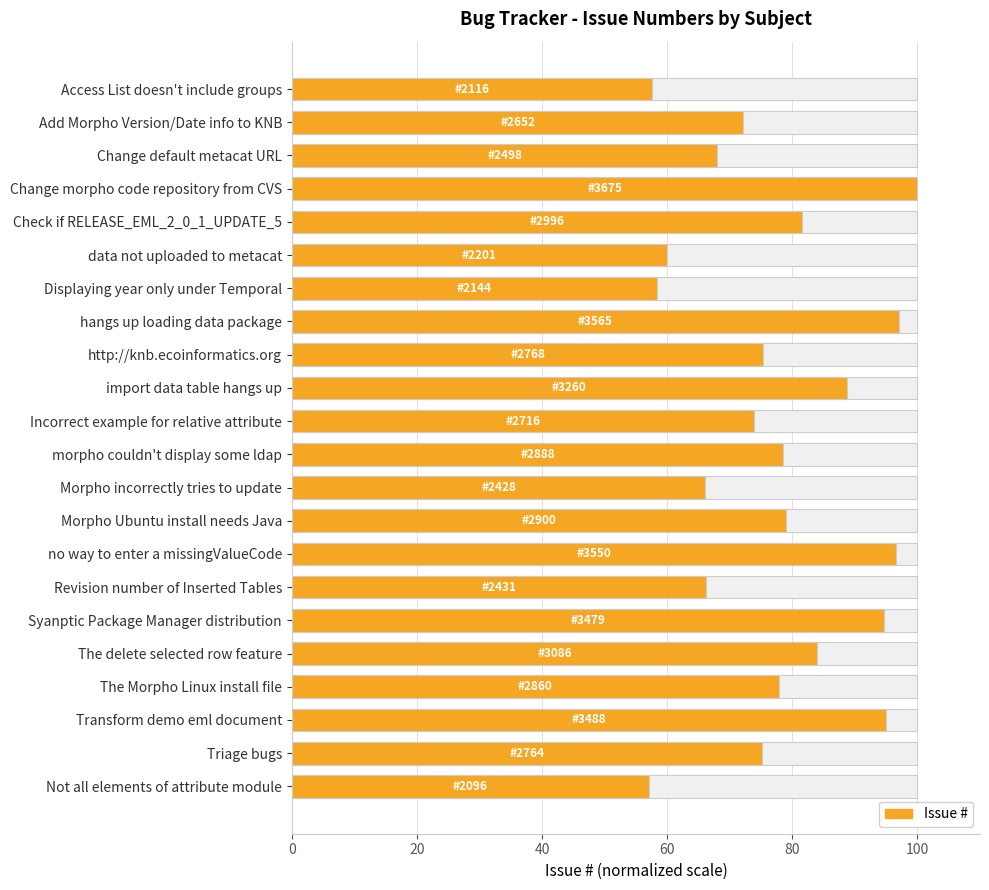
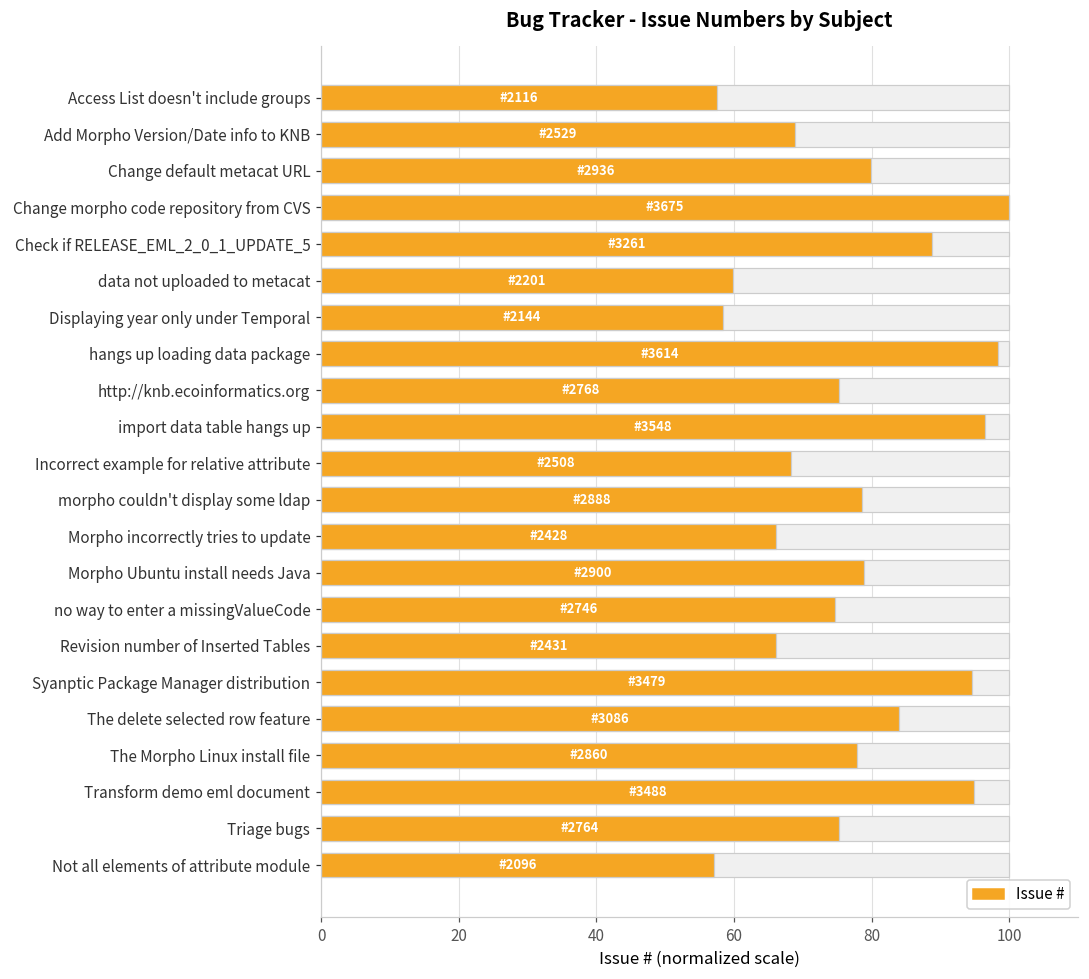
  {
    "Issue #": {
-     "Add Morpho Version/Date info to KNB": 2652,
-     "Change default metacat URL": 2498,
-     "Check if RELEASE_EML_2_0_1_UPDATE_5": 2996,
-     "hangs up loading data package": 3565,
-     "import data table hangs up": 3260,
-     "Incorrect example for relative attribute": 2716,
-     "no way to enter a missingValueCode": 3550
+     "Add Morpho Version/Date info to KNB": 2529,
+     "Change default metacat URL": 2936,
+     "Check if RELEASE_EML_2_0_1_UPDATE_5": 3261,
+     "hangs up loading data package": 3614,
+     "import data table hangs up": 3548,
+     "Incorrect example for relative attribute": 2508,
+     "no way to enter a missingValueCode": 2746
    }
  }
